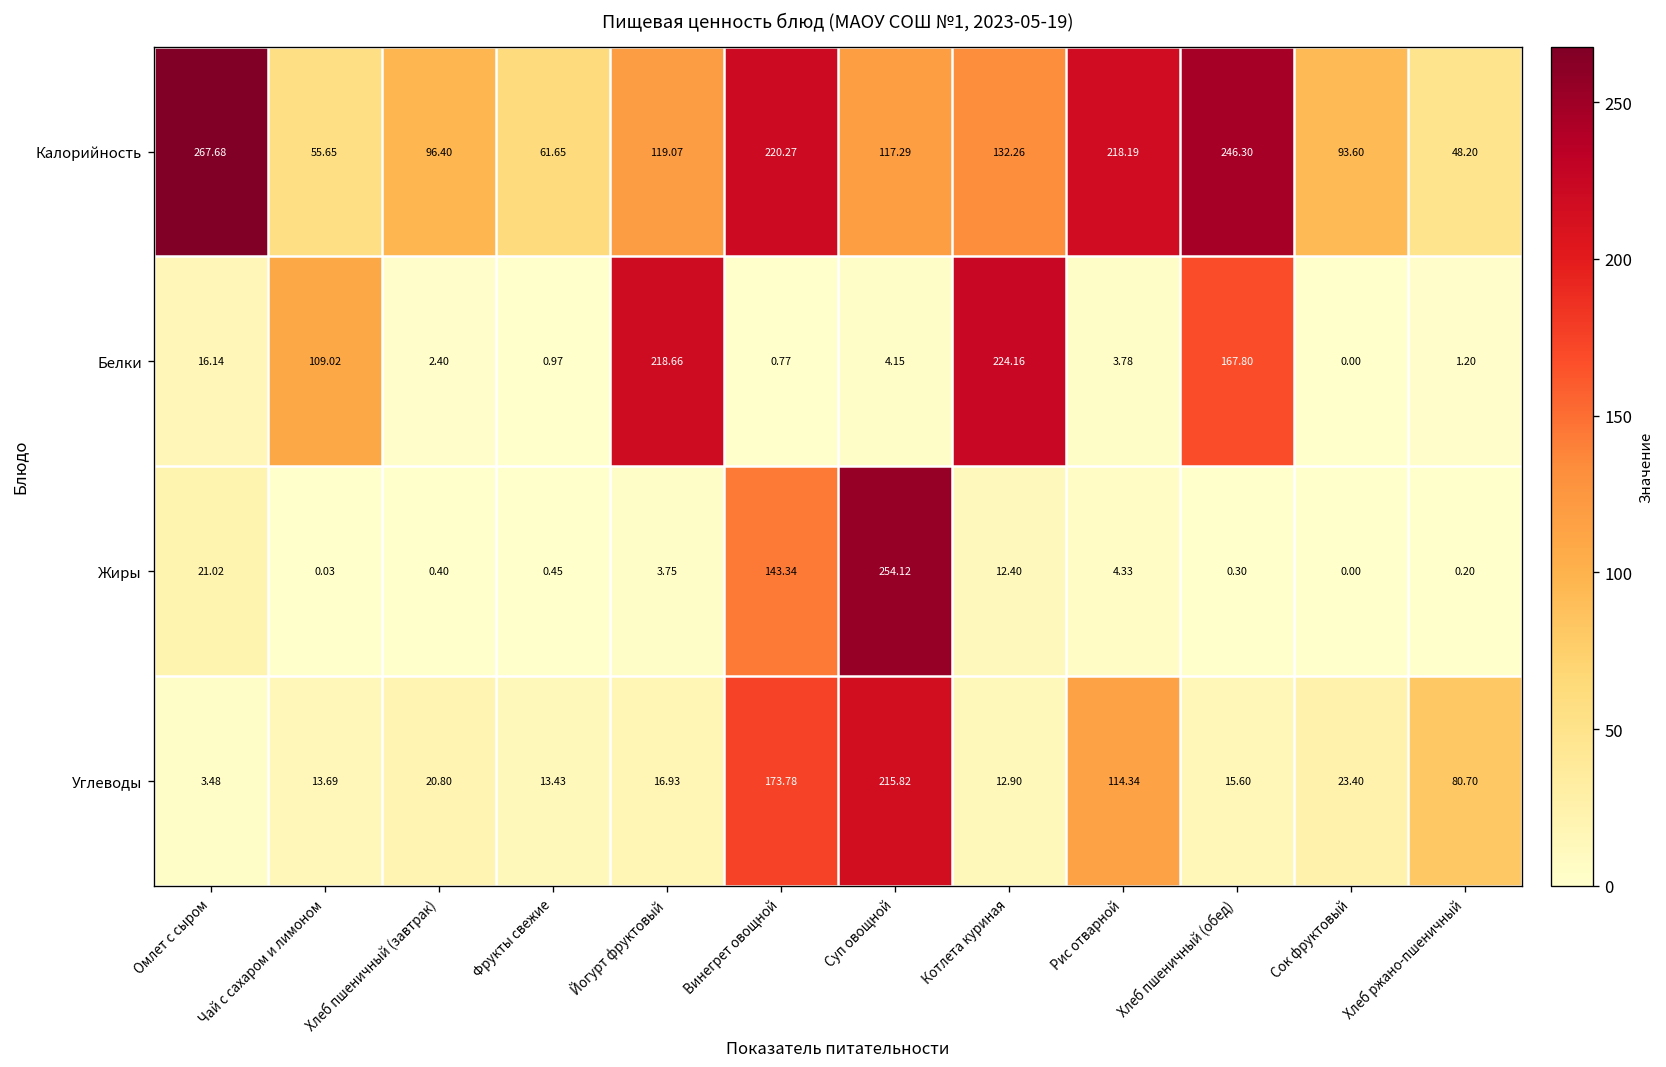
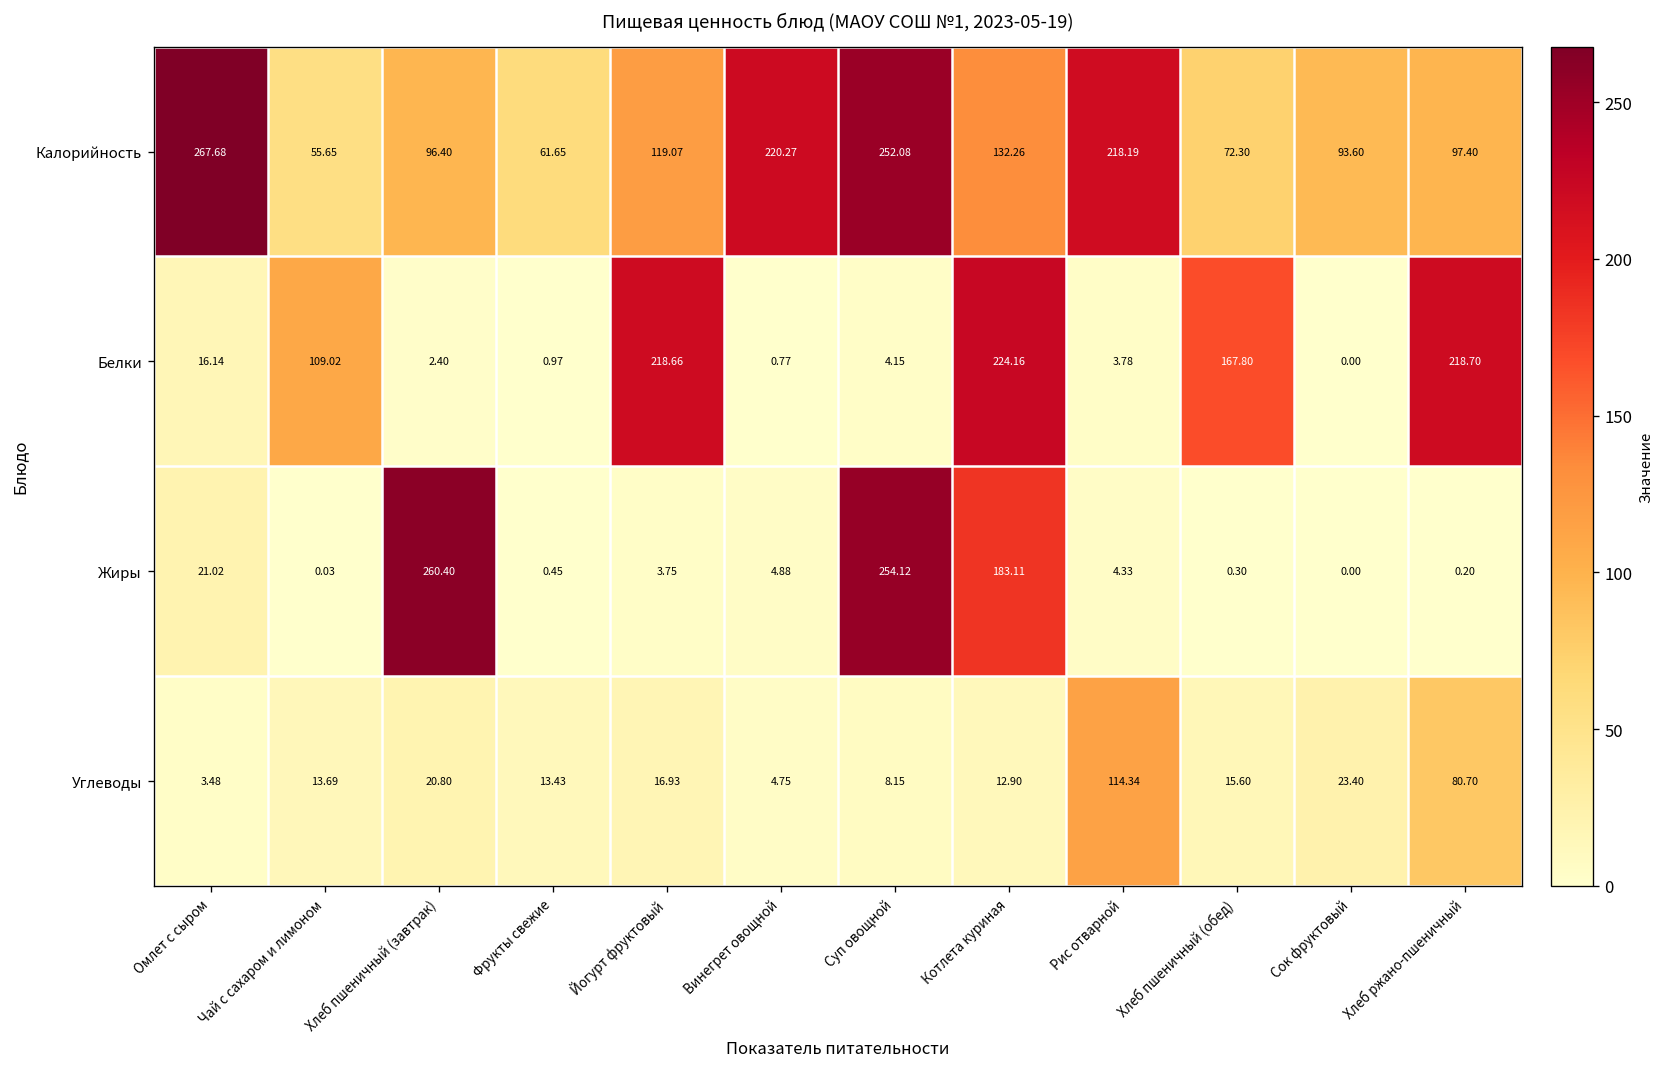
  {
    "Калорийность": {
      "Омлет с сыром": 267.68,
      "Чай с сахаром и лимоном": 55.65,
      "Хлеб пшеничный (завтрак)": 96.40,
      "Фрукты свежие": 61.65,
      "Йогурт фруктовый": 119.07,
      "Винегрет овощной": 220.27,
-     "Суп овощной": 117.29,
+     "Суп овощной": 252.08,
      "Котлета куриная": 132.26,
      "Рис отварной": 218.19,
-     "Хлеб пшеничный (обед)": 246.30,
+     "Хлеб пшеничный (обед)": 72.30,
      "Сок фруктовый": 93.60,
-     "Хлеб ржано-пшеничный": 48.20
+     "Хлеб ржано-пшеничный": 97.40
    },
    "Белки": {
      "Омлет с сыром": 16.14,
      "Чай с сахаром и лимоном": 109.02,
      "Хлеб пшеничный (завтрак)": 2.40,
      "Фрукты свежие": 0.97,
      "Йогурт фруктовый": 218.66,
      "Винегрет овощной": 0.77,
      "Суп овощной": 4.15,
      "Котлета куриная": 224.16,
      "Рис отварной": 3.78,
      "Хлеб пшеничный (обед)": 167.80,
      "Сок фруктовый": 0.00,
-     "Хлеб ржано-пшеничный": 1.20
+     "Хлеб ржано-пшеничный": 218.70
    },
    "Жиры": {
      "Омлет с сыром": 21.02,
      "Чай с сахаром и лимоном": 0.03,
-     "Хлеб пшеничный (завтрак)": 0.40,
+     "Хлеб пшеничный (завтрак)": 260.40,
      "Фрукты свежие": 0.45,
      "Йогурт фруктовый": 3.75,
-     "Винегрет овощной": 143.34,
+     "Винегрет овощной": 4.88,
      "Суп овощной": 254.12,
-     "Котлета куриная": 12.40,
+     "Котлета куриная": 183.11,
      "Рис отварной": 4.33,
      "Хлеб пшеничный (обед)": 0.30,
      "Сок фруктовый": 0.00,
      "Хлеб ржано-пшеничный": 0.20
    },
    "Углеводы": {
      "Омлет с сыром": 3.48,
      "Чай с сахаром и лимоном": 13.69,
      "Хлеб пшеничный (завтрак)": 20.80,
      "Фрукты свежие": 13.43,
      "Йогурт фруктовый": 16.93,
-     "Винегрет овощной": 173.78,
-     "Суп овощной": 215.82,
+     "Винегрет овощной": 4.75,
+     "Суп овощной": 8.15,
      "Котлета куриная": 12.90,
      "Рис отварной": 114.34,
      "Хлеб пшеничный (обед)": 15.60,
      "Сок фруктовый": 23.40,
      "Хлеб ржано-пшеничный": 80.70
    }
  }
